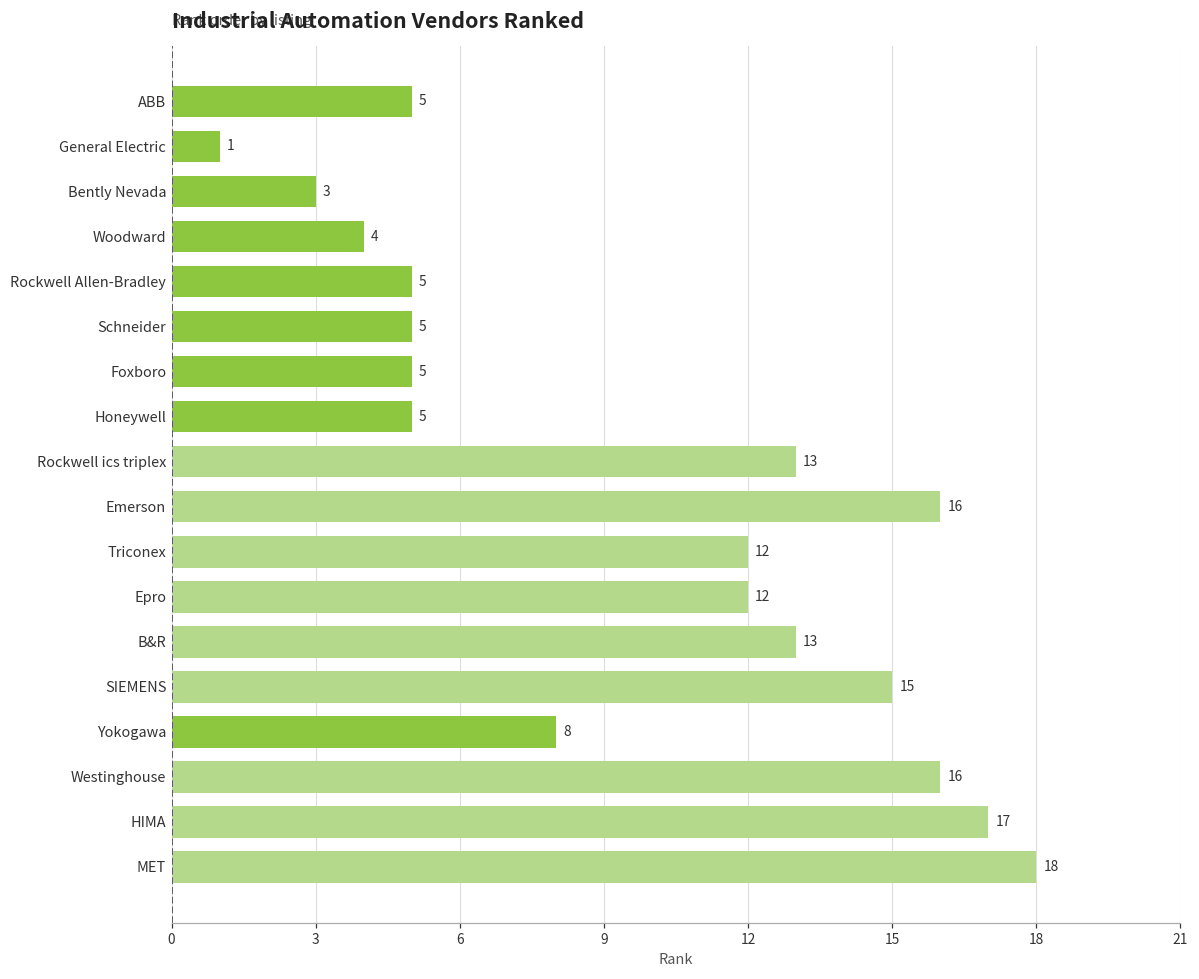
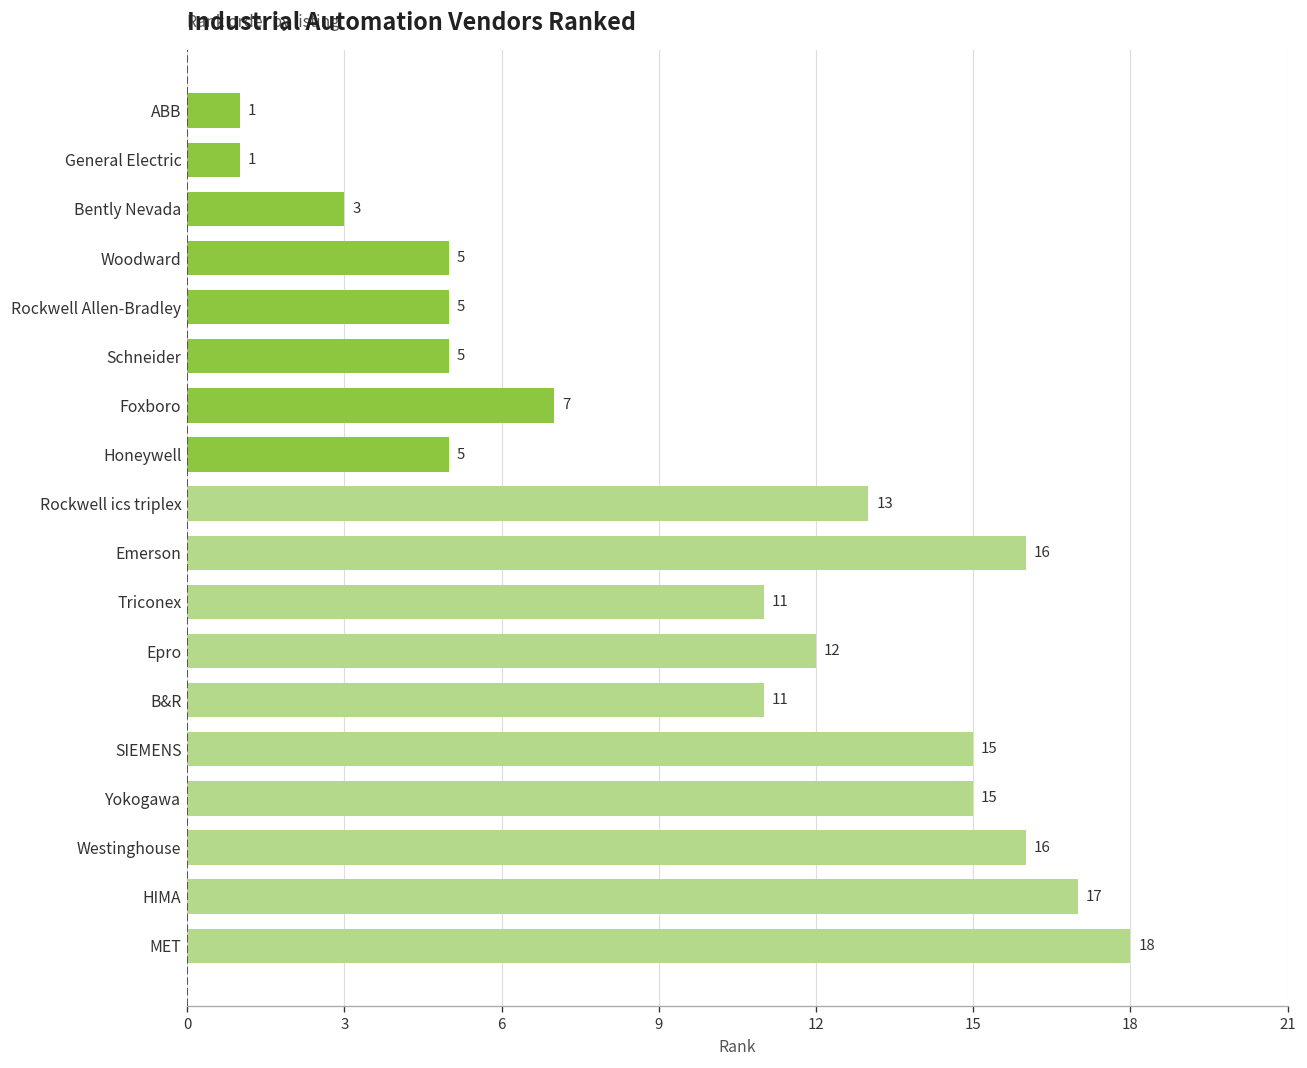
  {
-   "ABB": 5,
+   "ABB": 1,
    "General Electric": 1,
    "Bently Nevada": 3,
-   "Woodward": 4,
+   "Woodward": 5,
    "Rockwell Allen-Bradley": 5,
    "Schneider": 5,
-   "Foxboro": 5,
+   "Foxboro": 7,
    "Honeywell": 5,
    "Rockwell ics triplex": 13,
    "Emerson": 16,
-   "Triconex": 12,
+   "Triconex": 11,
    "Epro": 12,
-   "B&R": 13,
+   "B&R": 11,
    "SIEMENS": 15,
-   "Yokogawa": 8,
+   "Yokogawa": 15,
    "Westinghouse": 16,
    "HIMA": 17,
    "MET": 18
  }
